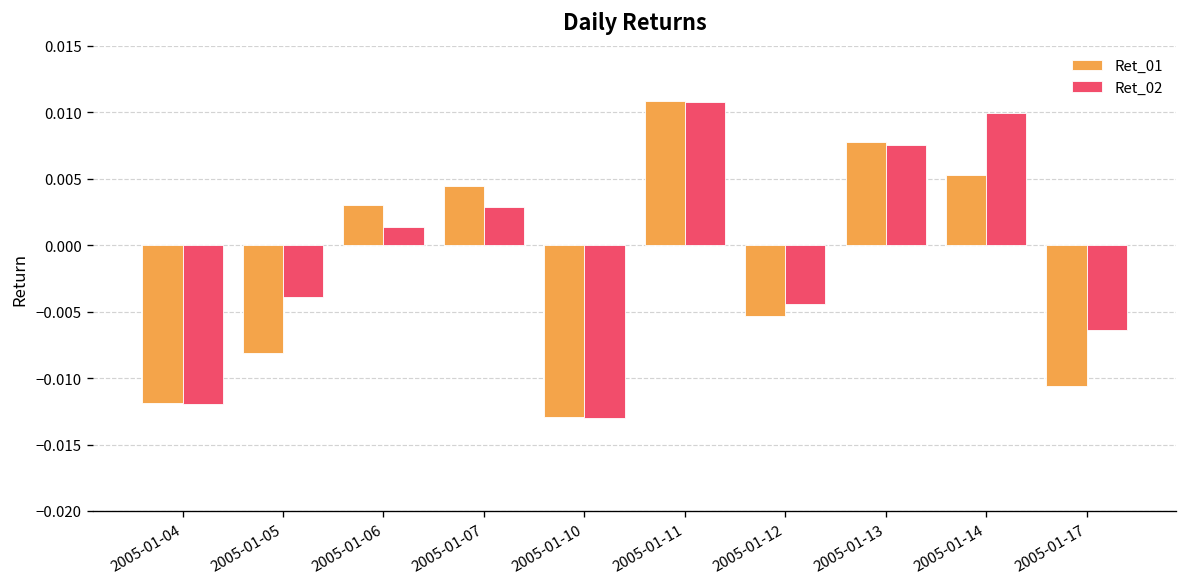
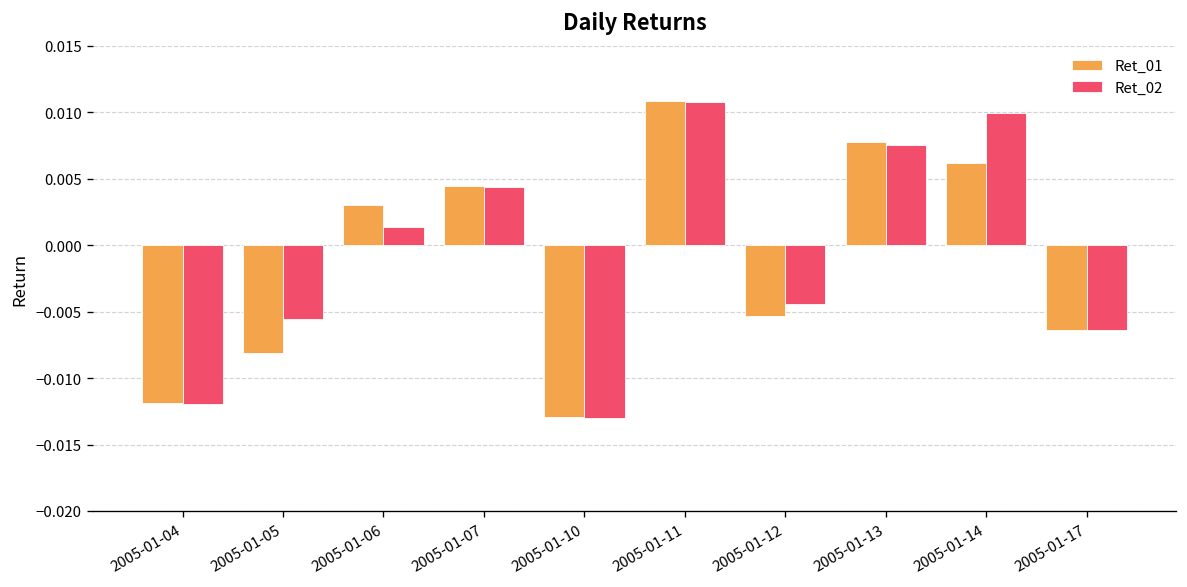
  {
    "Ret_01": {
      "2005-01-04": -0.0119,
      "2005-01-05": -0.0081,
      "2005-01-06": 0.0030,
      "2005-01-07": 0.0044,
      "2005-01-10": -0.0130,
      "2005-01-11": 0.0108,
      "2005-01-12": -0.0054,
      "2005-01-13": 0.0077,
-     "2005-01-14": 0.0052,
-     "2005-01-17": -0.0106
+     "2005-01-14": 0.0062,
+     "2005-01-17": -0.0064
    },
    "Ret_02": {
      "2005-01-04": -0.0120,
-     "2005-01-05": -0.0039,
+     "2005-01-05": -0.0055,
      "2005-01-06": 0.0014,
-     "2005-01-07": 0.0029,
+     "2005-01-07": 0.0044,
      "2005-01-10": -0.0130,
      "2005-01-11": 0.0108,
      "2005-01-12": -0.0045,
      "2005-01-13": 0.0075,
      "2005-01-14": 0.0099,
      "2005-01-17": -0.0064
    }
  }
